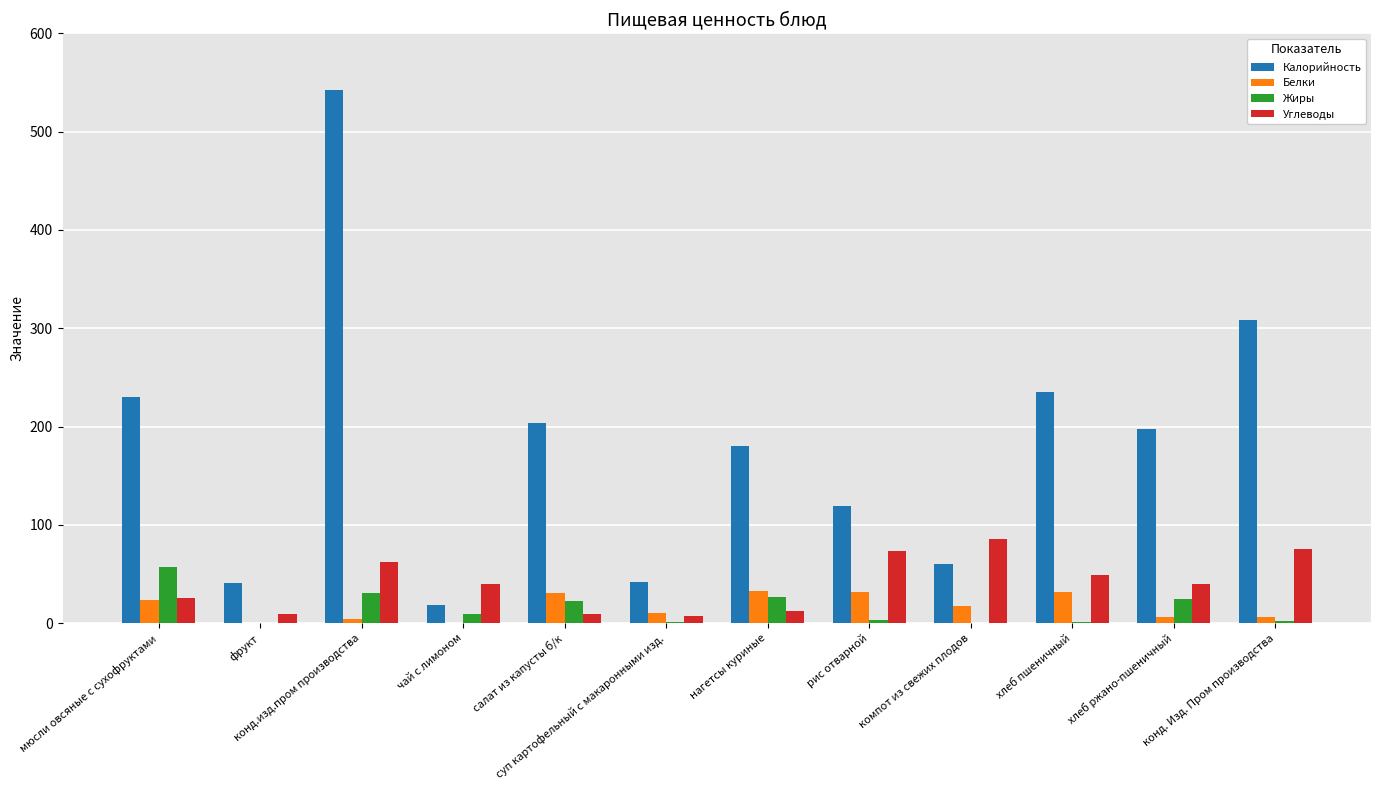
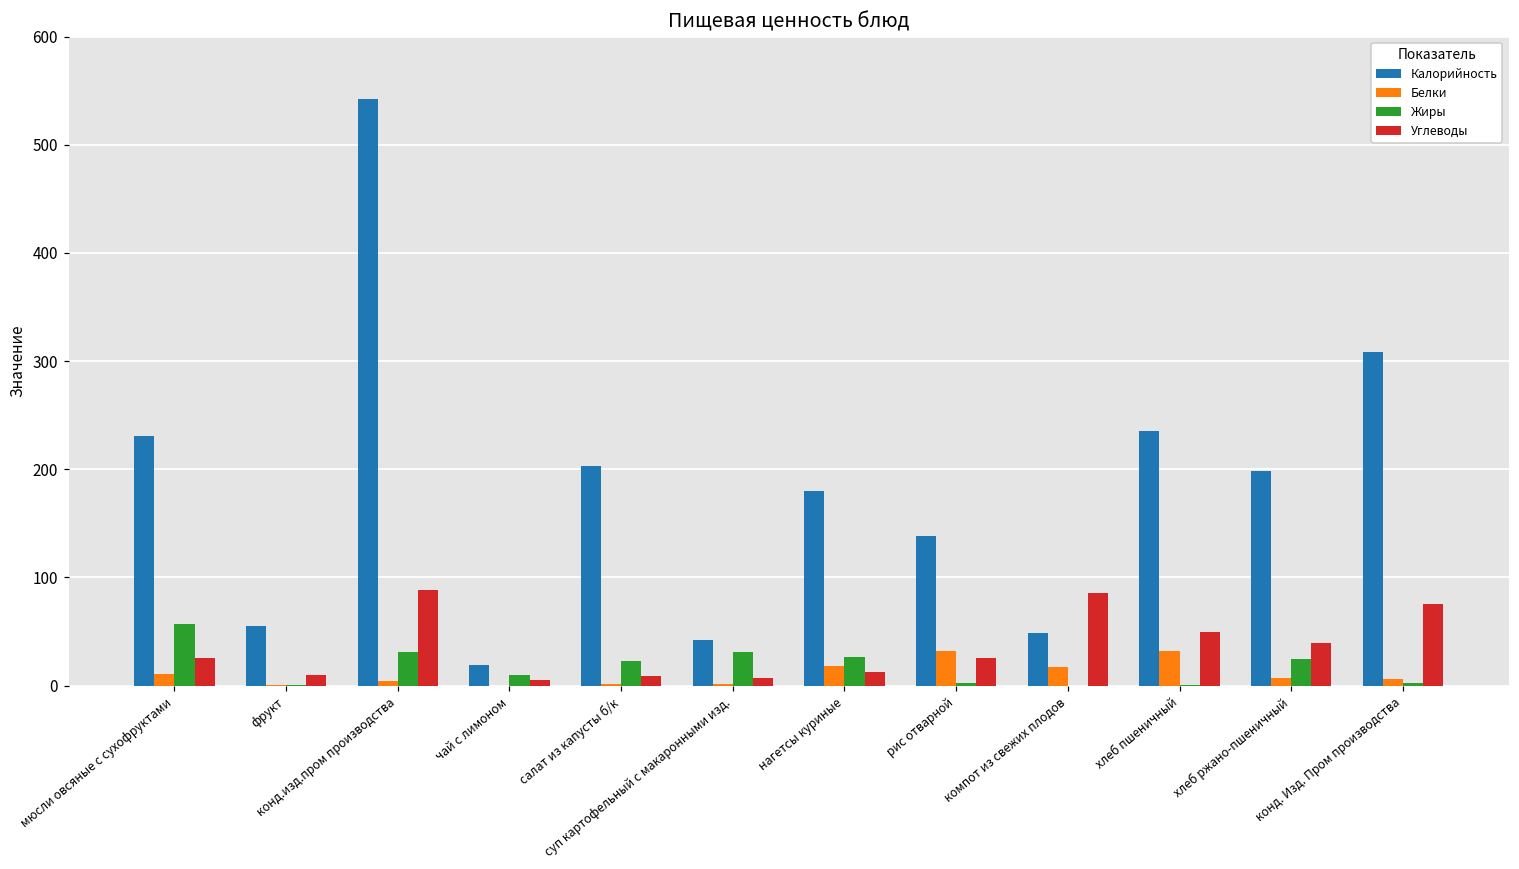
  {
    "Калорийность": {
      "мюсли овсяные с сухофруктами": 230,
-     "фрукт": 40,
+     "фрукт": 60,
      "конд.изд.пром производства": 540,
      "чай с лимоном": 20,
      "салат из капусты б/к": 200,
      "суп картофельный с макаронными изд.": 40,
      "нагетсы куриные": 180,
-     "рис отварной": 120,
-     "компот из свежих плодов": 60,
+     "рис отварной": 140,
+     "компот из свежих плодов": 50,
      "хлеб пшеничный": 240,
      "хлеб ржано-пшеничный": 200,
      "конд. Изд. Пром производства": 310
    },
    "Белки": {
-     "мюсли овсяные с сухофруктами": 20,
+     "мюсли овсяные с сухофруктами": 10,
      "конд.изд.пром производства": 0,
      "чай с лимоном": 0,
-     "салат из капусты б/к": 30,
-     "суп картофельный с макаронными изд.": 10,
-     "нагетсы куриные": 30,
+     "салат из капусты б/к": 0,
+     "суп картофельный с макаронными изд.": 0,
+     "нагетсы куриные": 20,
      "рис отварной": 30,
      "компот из свежих плодов": 20,
      "хлеб пшеничный": 30,
      "хлеб ржано-пшеничный": 10,
      "конд. Изд. Пром производства": 10
    },
    "Жиры": {
      "мюсли овсяные с сухофруктами": 60,
      "конд.изд.пром производства": 30,
      "чай с лимоном": 10,
      "салат из капусты б/к": 20,
-     "суп картофельный с макаронными изд.": 0,
+     "суп картофельный с макаронными изд.": 30,
      "нагетсы куриные": 30,
      "рис отварной": 0,
      "компот из свежих плодов": 0,
      "хлеб ржано-пшеничный": 20
    },
    "Углеводы": {
      "мюсли овсяные с сухофруктами": 30,
      "фрукт": 10,
-     "конд.изд.пром производства": 60,
-     "чай с лимоном": 40,
+     "конд.изд.пром производства": 90,
+     "чай с лимоном": 0,
      "салат из капусты б/к": 10,
      "суп картофельный с макаронными изд.": 10,
      "нагетсы куриные": 10,
-     "рис отварной": 70,
+     "рис отварной": 30,
      "компот из свежих плодов": 90,
      "хлеб пшеничный": 50,
      "хлеб ржано-пшеничный": 40,
      "конд. Изд. Пром производства": 80
    }
  }
